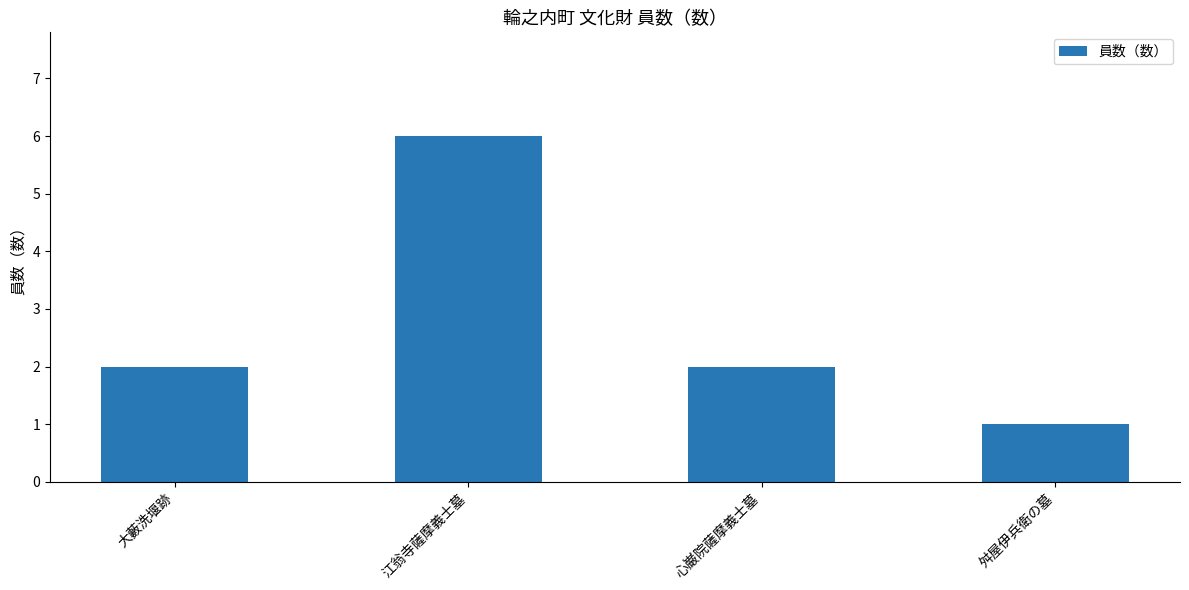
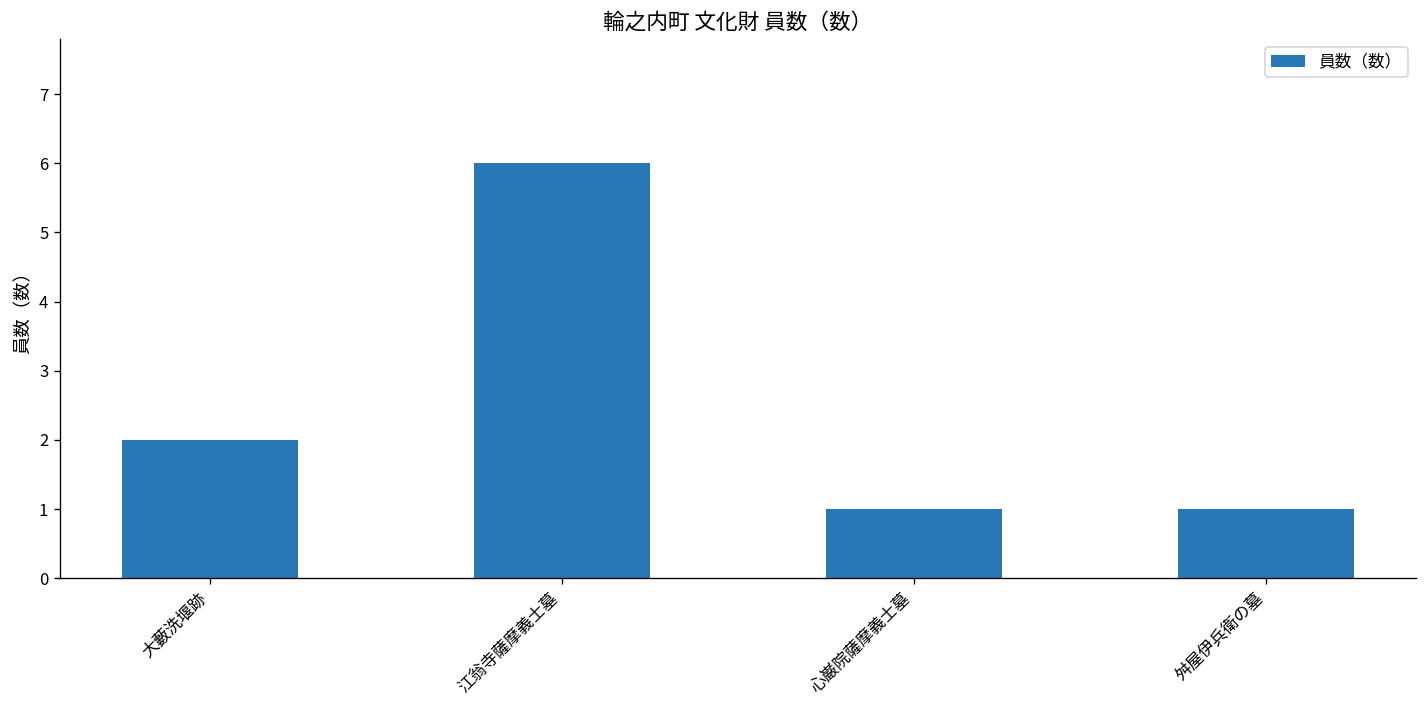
  {
    "大藪洗堰跡": 2,
    "江翁寺薩摩義士墓": 6,
-   "心巌院薩摩義士墓": 2,
+   "心巌院薩摩義士墓": 1,
    "舛屋伊兵衛の墓": 1
  }
